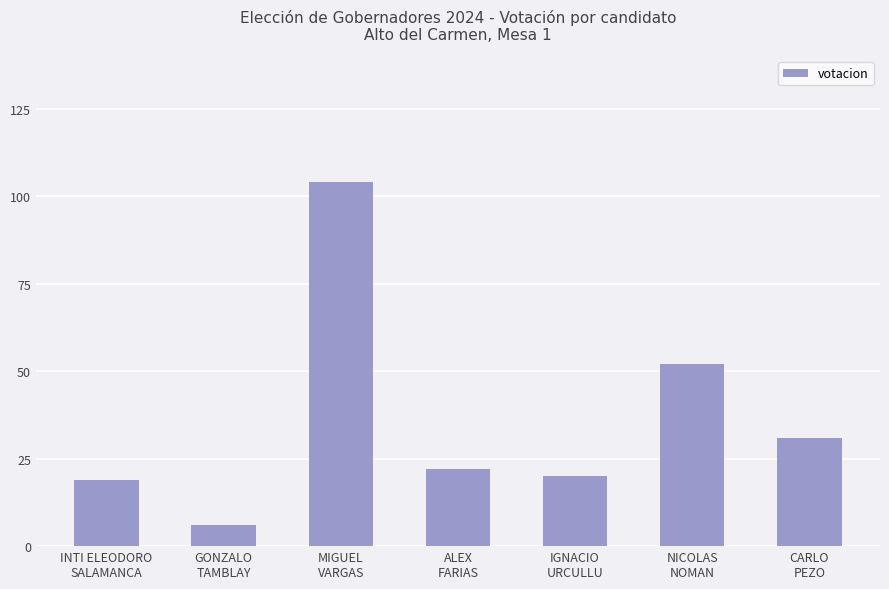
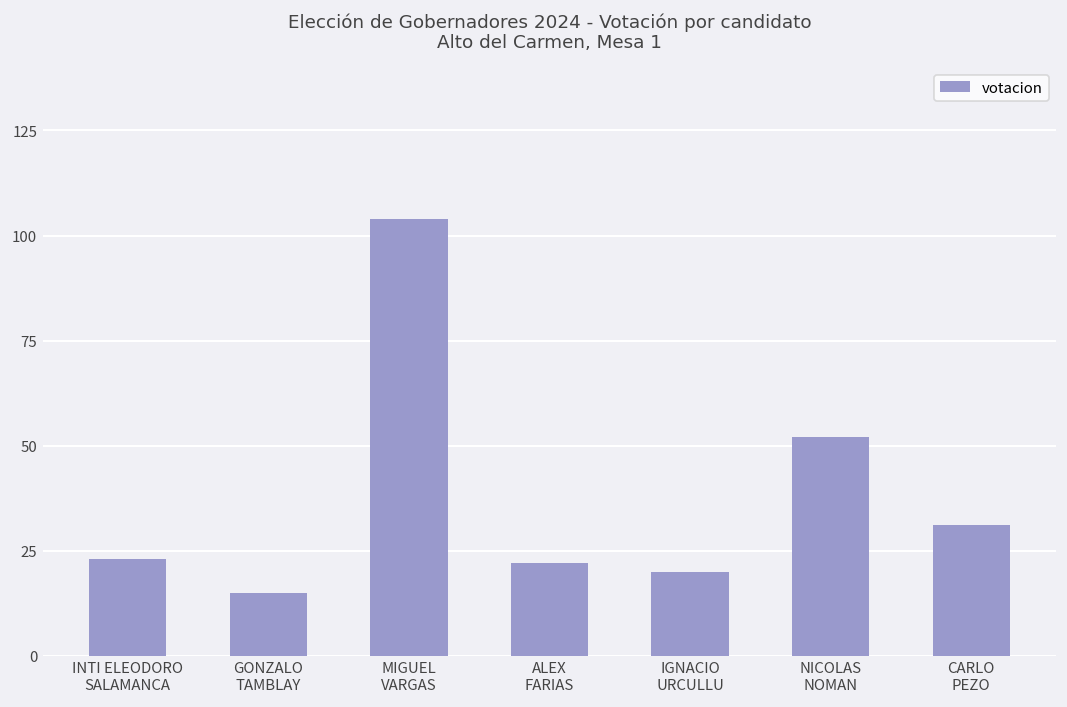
  {
-   "INTI ELEODORO SALAMANCA": 19,
-   "GONZALO TAMBLAY": 6,
+   "INTI ELEODORO SALAMANCA": 23,
+   "GONZALO TAMBLAY": 15,
    "MIGUEL VARGAS": 104,
    "ALEX FARIAS": 22,
    "IGNACIO URCULLU": 20,
    "NICOLAS NOMAN": 52,
    "CARLO PEZO": 31
  }
